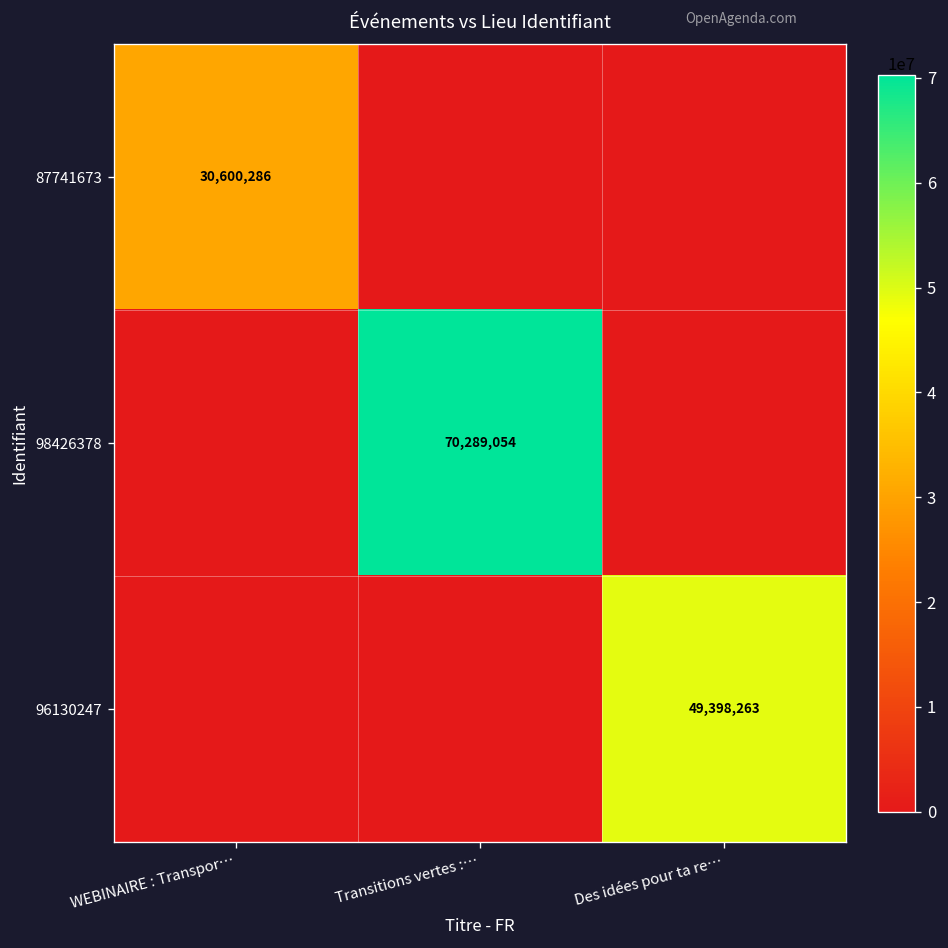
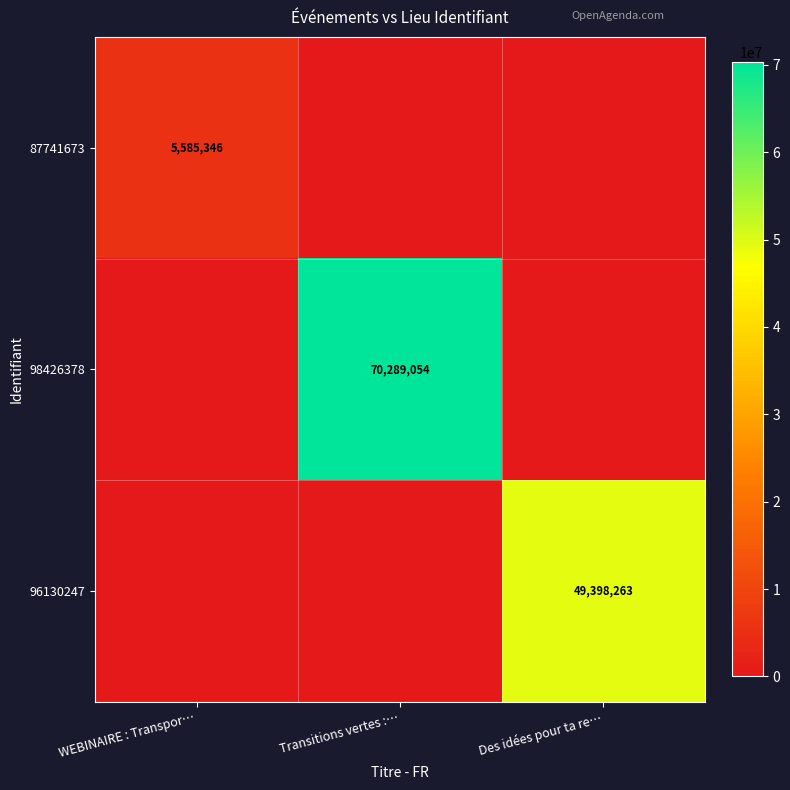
  {
    "87741673": {
-     "WEBINAIRE : Transpor…": "30,600,286"
+     "WEBINAIRE : Transpor…": "5,585,346"
    },
    "98426378": {
      "Transitions vertes :…": "70,289,054"
    },
    "96130247": {
      "Des idées pour ta re…": "49,398,263"
    }
  }
